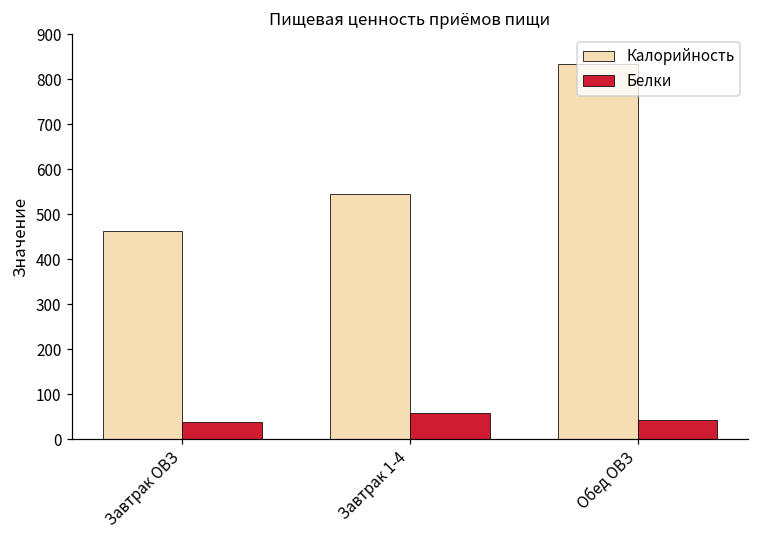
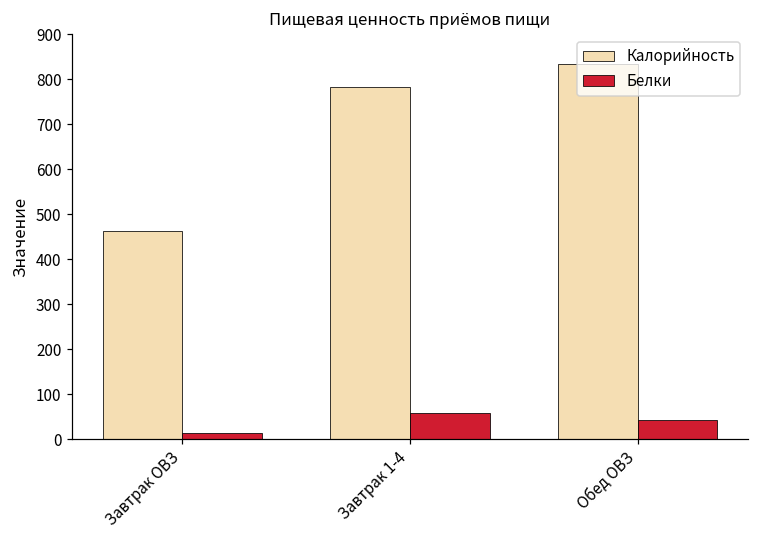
  {
    "Калорийность": {
      "Завтрак ОВЗ": 460,
-     "Завтрак 1-4": 540
+     "Завтрак 1-4": 780
    },
    "Белки": {
-     "Завтрак ОВЗ": 40,
+     "Завтрак ОВЗ": 10,
      "Завтрак 1-4": 60,
      "Обед ОВЗ": 40
    }
  }
